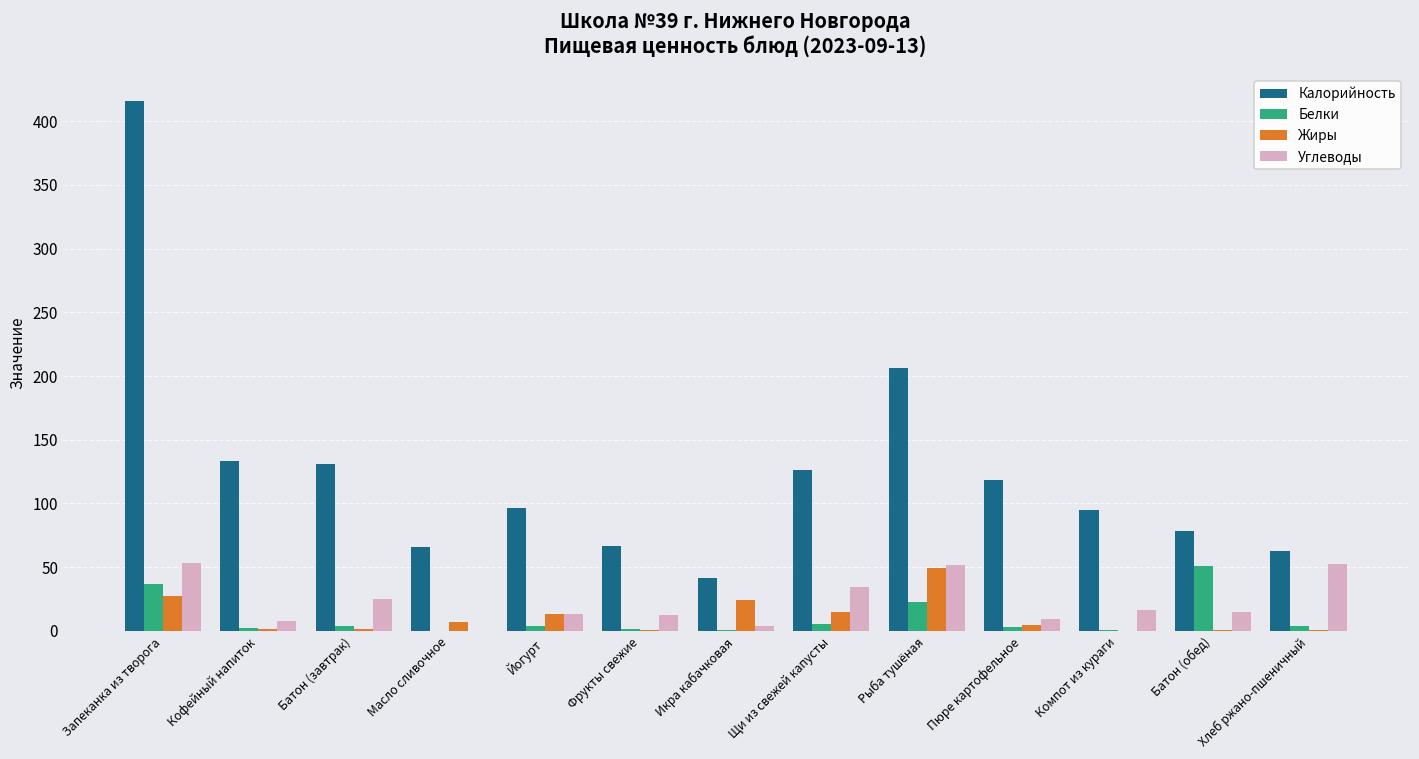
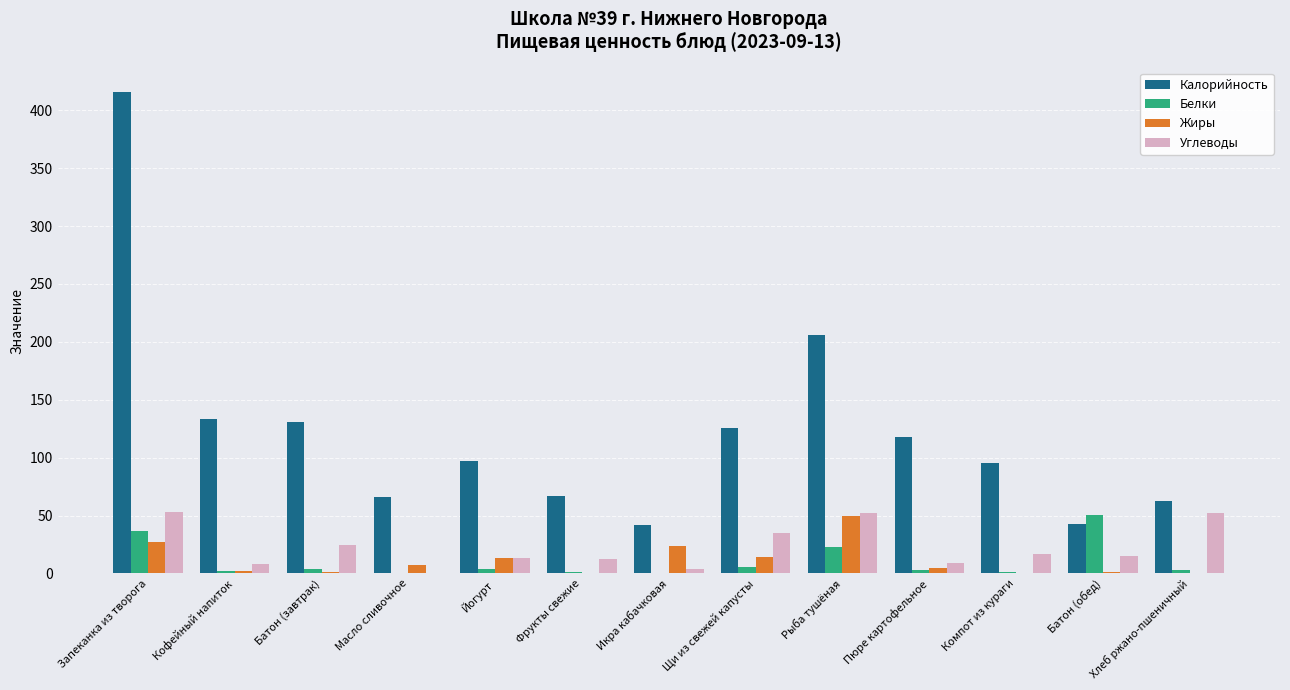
  {
    "Калорийность": {
      "Запеканка из творога": 416,
      "Кофейный напиток": 133,
      "Батон (завтрак)": 131,
      "Масло сливочное": 66,
      "Йогурт": 97,
      "Фрукты свежие": 67,
      "Икра кабачковая": 42,
      "Щи из свежей капусты": 126,
      "Рыба тушёная": 206,
      "Пюре картофельное": 118,
      "Компот из кураги": 95,
-     "Батон (обед)": 79,
+     "Батон (обед)": 43,
      "Хлеб ржано-пшеничный": 63
    },
    "Белки": {
      "Запеканка из творога": 37,
      "Кофейный напиток": 2,
      "Батон (завтрак)": 4,
      "Йогурт": 4,
      "Щи из свежей капусты": 6,
      "Рыба тушёная": 23,
      "Пюре картофельное": 3,
      "Батон (обед)": 51,
      "Хлеб ржано-пшеничный": 3
    },
    "Жиры": {
      "Запеканка из творога": 28,
      "Масло сливочное": 7,
      "Йогурт": 13,
      "Икра кабачковая": 24,
      "Щи из свежей капусты": 15,
      "Рыба тушёная": 49,
      "Пюре картофельное": 5
    },
    "Углеводы": {
      "Запеканка из творога": 53,
      "Кофейный напиток": 8,
      "Батон (завтрак)": 25,
      "Йогурт": 13,
      "Фрукты свежие": 13,
      "Икра кабачковая": 4,
      "Щи из свежей капусты": 35,
      "Рыба тушёная": 52,
      "Пюре картофельное": 9,
      "Компот из кураги": 17,
      "Батон (обед)": 15,
      "Хлеб ржано-пшеничный": 53
    }
  }
